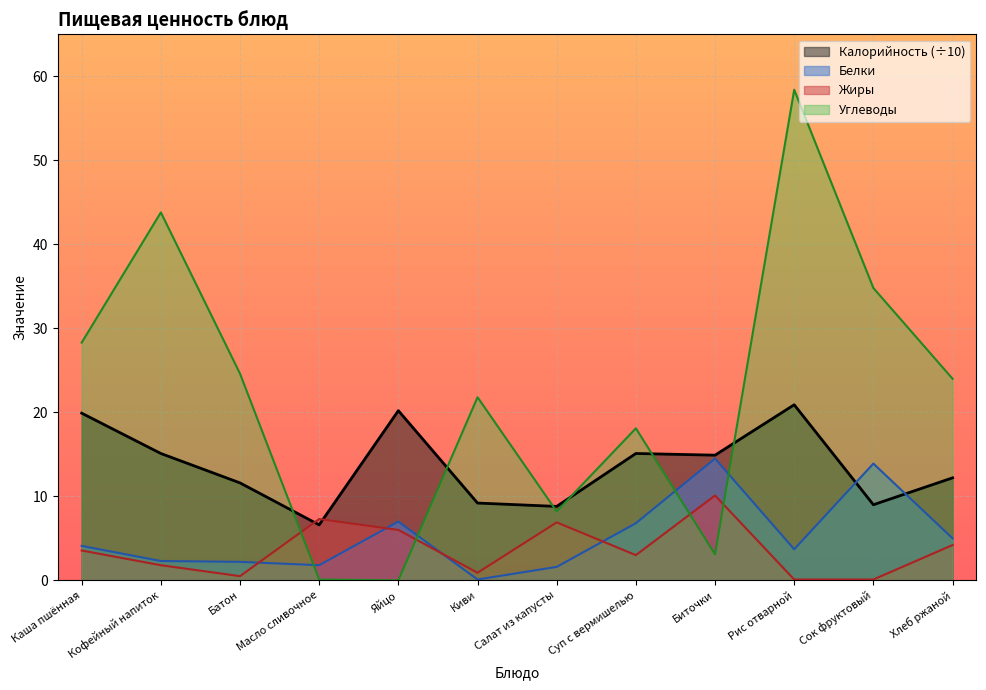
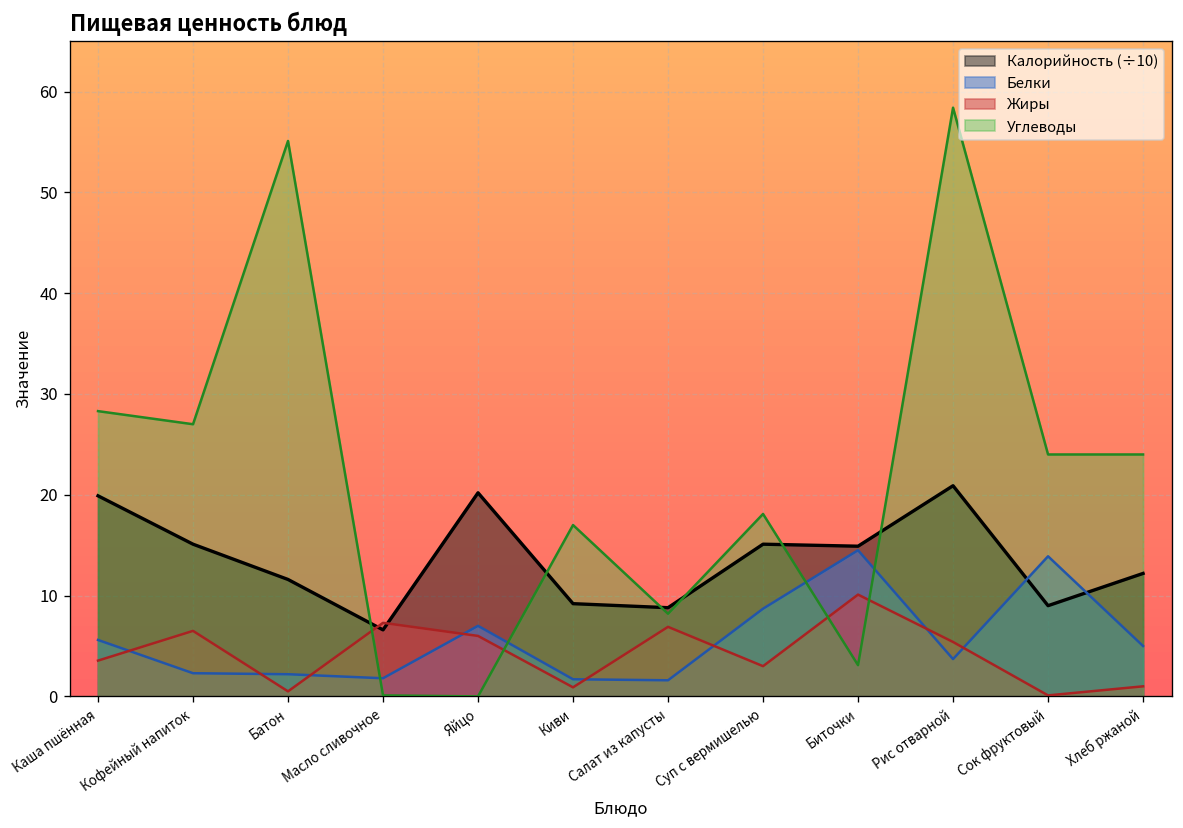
  {
    "Калорийность (÷10)": {
      "Каша пшённая": 20,
      "Кофейный напиток": 15,
      "Батон": 12,
      "Масло сливочное": 7,
      "Яйцо": 20,
      "Киви": 9,
      "Салат из капусты": 9,
      "Суп с вермишелью": 15,
      "Биточки": 15,
      "Рис отварной": 21,
      "Сок фруктовый": 9,
      "Хлеб ржаной": 12
    },
    "Белки": {
-     "Каша пшённая": 4,
+     "Каша пшённая": 6,
      "Кофейный напиток": 2,
      "Батон": 2,
      "Масло сливочное": 2,
      "Яйцо": 7,
-     "Киви": 0,
+     "Киви": 2,
      "Салат из капусты": 2,
-     "Суп с вермишелью": 7,
+     "Суп с вермишелью": 9,
      "Биточки": 15,
      "Рис отварной": 4,
      "Сок фруктовый": 14,
      "Хлеб ржаной": 5
    },
    "Жиры": {
      "Каша пшённая": 4,
-     "Кофейный напиток": 2,
+     "Кофейный напиток": 7,
      "Батон": 1,
      "Масло сливочное": 7,
      "Яйцо": 6,
      "Киви": 1,
      "Салат из капусты": 7,
      "Суп с вермишелью": 3,
      "Биточки": 10,
-     "Рис отварной": 0,
+     "Рис отварной": 5,
      "Сок фруктовый": 0,
-     "Хлеб ржаной": 4
+     "Хлеб ржаной": 1
    },
    "Углеводы": {
      "Каша пшённая": 28,
-     "Кофейный напиток": 44,
-     "Батон": 25,
+     "Кофейный напиток": 27,
+     "Батон": 55,
      "Масло сливочное": 0,
      "Яйцо": 0,
-     "Киви": 22,
+     "Киви": 17,
      "Салат из капусты": 8,
      "Суп с вермишелью": 18,
      "Биточки": 3,
      "Рис отварной": 58,
-     "Сок фруктовый": 35,
+     "Сок фруктовый": 24,
      "Хлеб ржаной": 24
    }
  }
